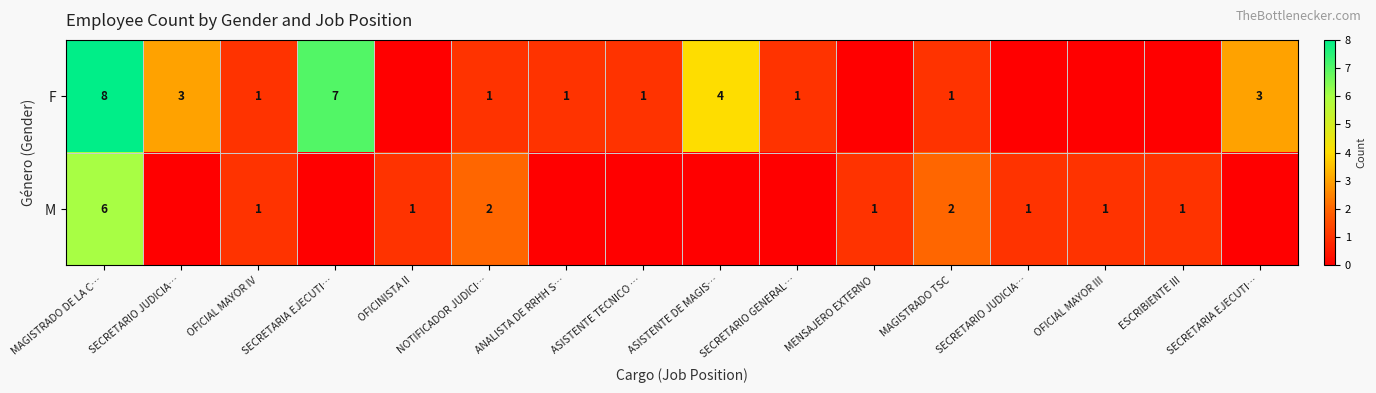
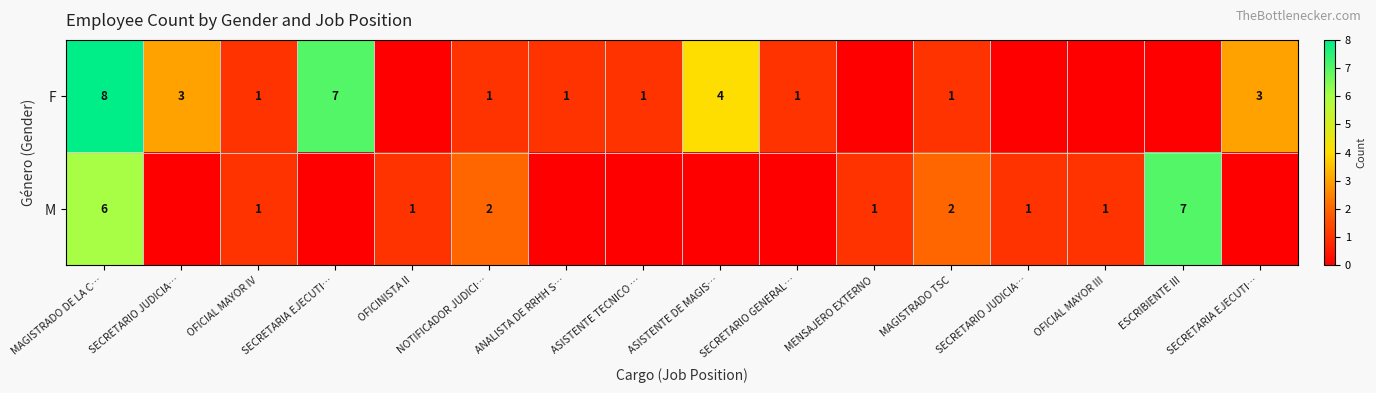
  {
    "F": {
      "MAGISTRADO DE LA C…": 8,
      "OFICIAL MAYOR IV": 1,
      "NOTIFICADOR JUDICI…": 1,
      "ANALISTA DE RRHH S…": 1,
      "ASISTENTE TECNICO …": 1,
      "ASISTENTE DE MAGIS…": 4,
      "SECRETARIO GENERAL…": 1,
      "MAGISTRADO TSC": 1
    },
    "M": {
      "MAGISTRADO DE LA C…": 6,
      "OFICIAL MAYOR IV": 1,
      "OFICINISTA II": 1,
      "NOTIFICADOR JUDICI…": 2,
      "MENSAJERO EXTERNO": 1,
      "MAGISTRADO TSC": 2,
      "OFICIAL MAYOR III": 1,
-     "ESCRIBIENTE III": 1
+     "ESCRIBIENTE III": 7
    }
  }
